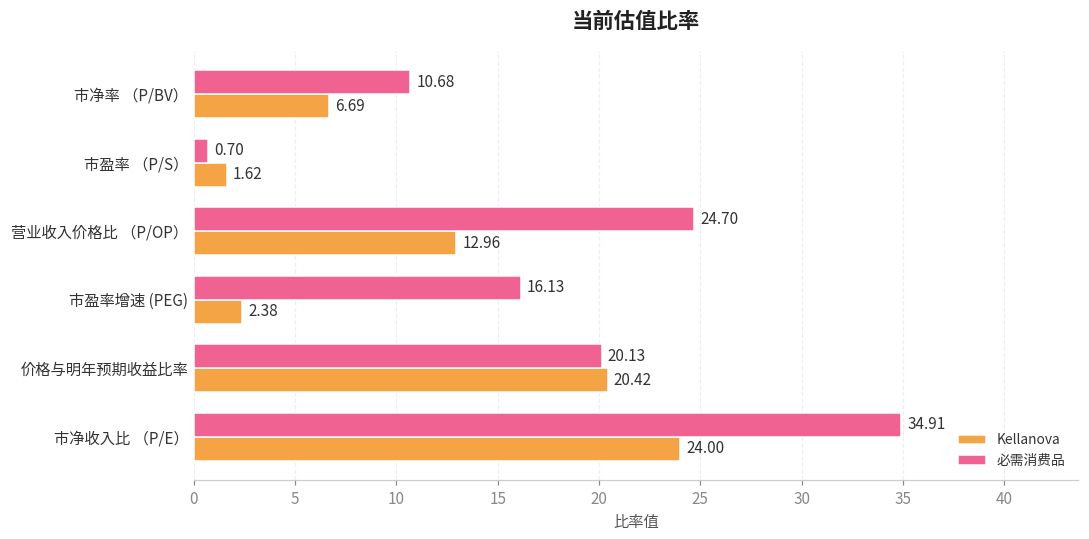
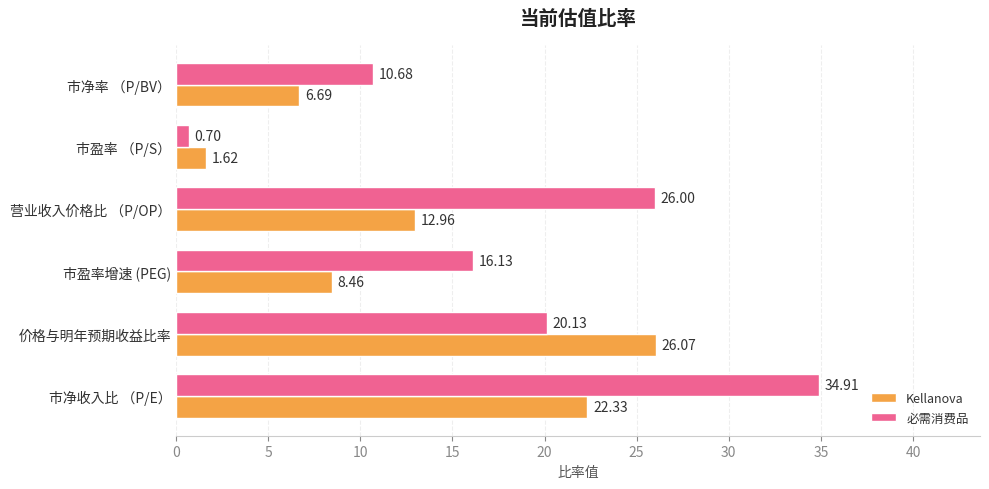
  {
    "Kellanova": {
      "市净率 （P/BV）": 6.69,
      "市盈率 （P/S）": 1.62,
      "营业收入价格比 （P/OP）": 12.96,
-     "市盈率增速 (PEG)": 2.38,
-     "价格与明年预期收益比率": 20.42,
-     "市净收入比 （P/E）": 24.00
+     "市盈率增速 (PEG)": 8.46,
+     "价格与明年预期收益比率": 26.07,
+     "市净收入比 （P/E）": 22.33
    },
    "必需消费品": {
      "市净率 （P/BV）": 10.68,
      "市盈率 （P/S）": 0.70,
-     "营业收入价格比 （P/OP）": 24.70,
+     "营业收入价格比 （P/OP）": 26.00,
      "市盈率增速 (PEG)": 16.13,
      "价格与明年预期收益比率": 20.13,
      "市净收入比 （P/E）": 34.91
    }
  }
